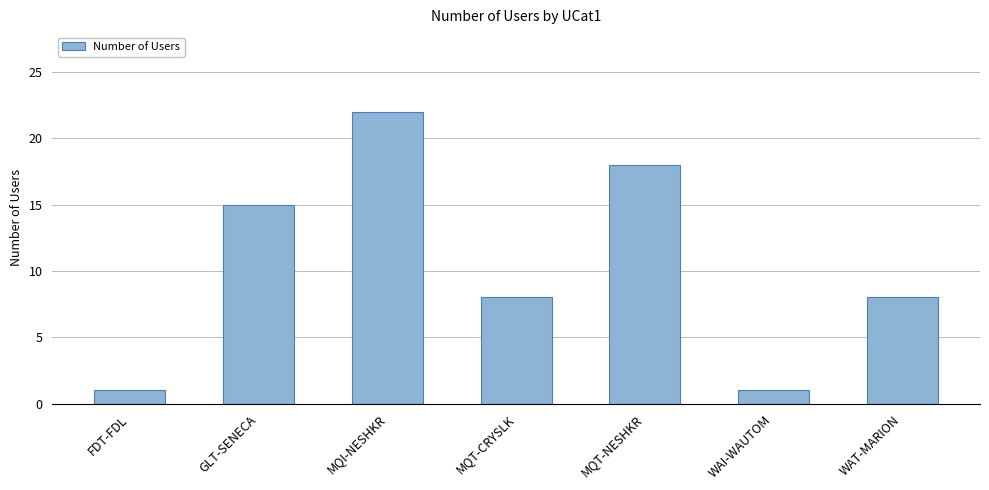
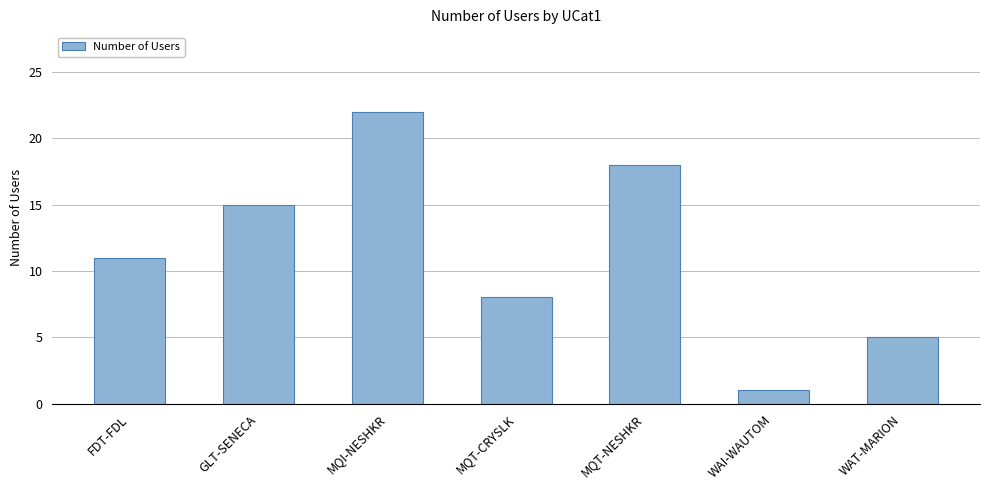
  {
-   "FDT-FDL": 1,
+   "FDT-FDL": 11,
    "GLT-SENECA": 15,
    "MQI-NESHKR": 22,
    "MQT-CRYSLK": 8,
    "MQT-NESHKR": 18,
    "WAI-WAUTOM": 1,
-   "WAT-MARION": 8
+   "WAT-MARION": 5
  }
